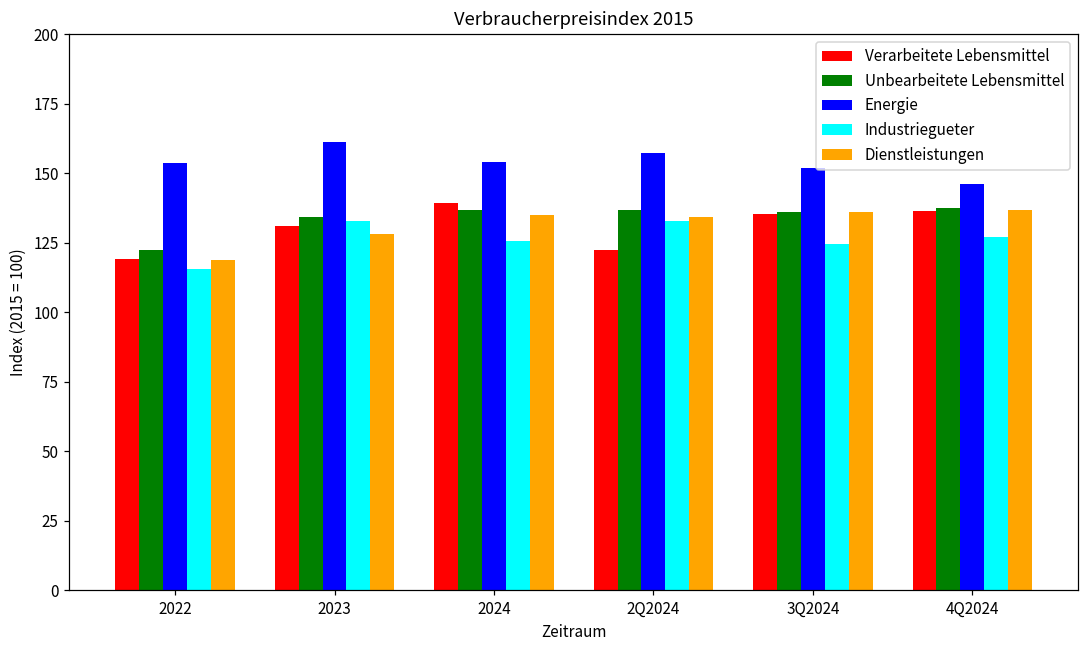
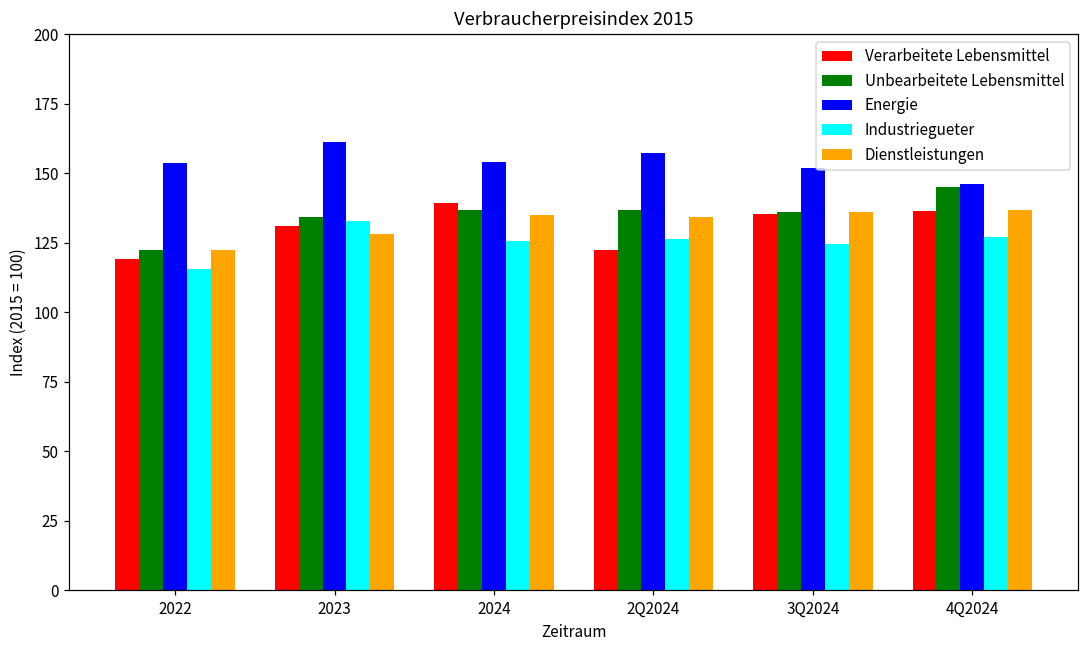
  {
    "Verarbeitete Lebensmittel": {
      "2022": 119,
      "2023": 131,
      "2024": 139,
      "2Q2024": 122,
      "3Q2024": 136,
      "4Q2024": 137
    },
    "Unbearbeitete Lebensmittel": {
      "2022": 122,
      "2023": 134,
      "2024": 137,
      "2Q2024": 137,
      "3Q2024": 136,
-     "4Q2024": 138
+     "4Q2024": 145
    },
    "Energie": {
      "2022": 154,
      "2023": 161,
      "2024": 154,
      "2Q2024": 157,
      "3Q2024": 152,
      "4Q2024": 146
    },
    "Industriegueter": {
      "2022": 115,
      "2023": 133,
      "2024": 126,
-     "2Q2024": 133,
+     "2Q2024": 126,
      "3Q2024": 124,
      "4Q2024": 127
    },
    "Dienstleistungen": {
-     "2022": 119,
+     "2022": 123,
      "2023": 128,
      "2024": 135,
      "2Q2024": 134,
      "3Q2024": 136,
      "4Q2024": 137
    }
  }
